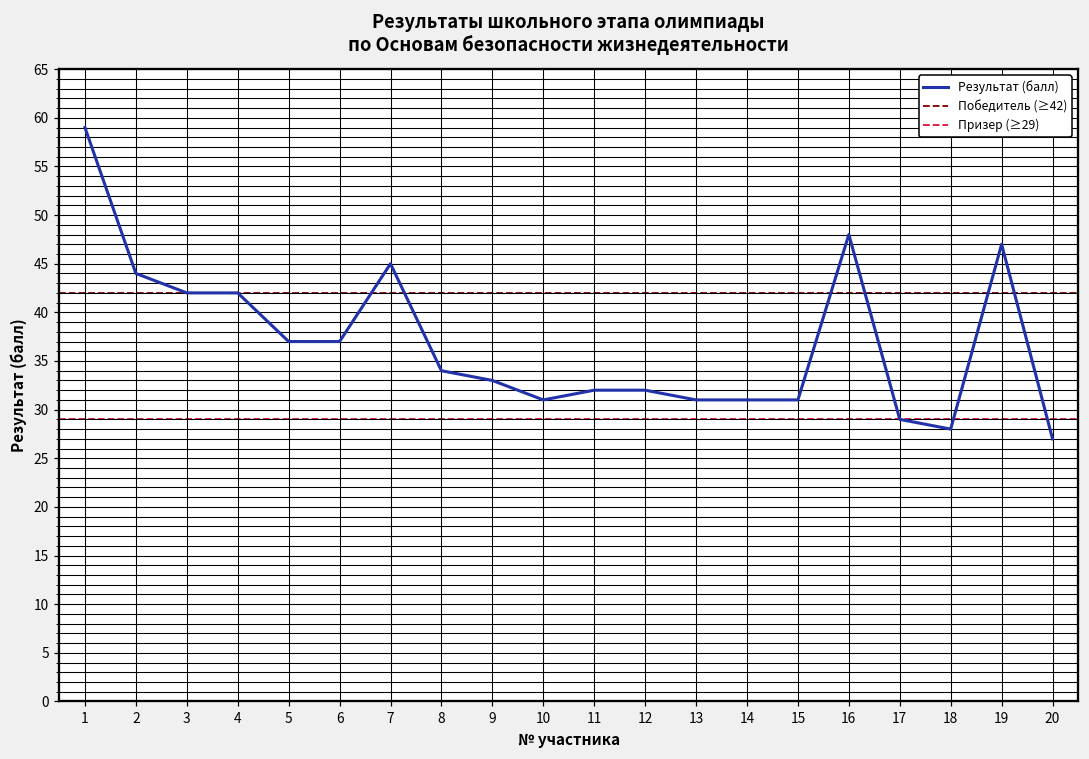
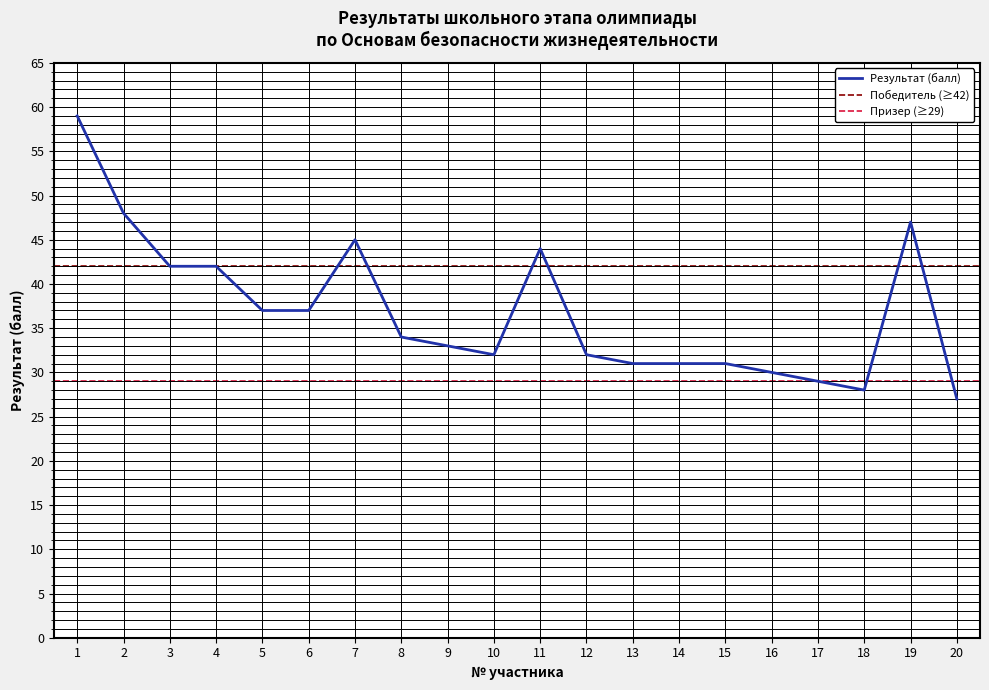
  {
    "1": 59,
-   "2": 44,
+   "2": 48,
    "3": 42,
    "4": 42,
    "5": 37,
    "6": 37,
    "7": 45,
    "8": 34,
    "9": 33,
-   "10": 31,
-   "11": 32,
+   "10": 32,
+   "11": 44,
    "12": 32,
    "13": 31,
    "14": 31,
    "15": 31,
-   "16": 48,
+   "16": 30,
    "17": 29,
    "18": 28,
    "19": 47,
    "20": 27
  }
